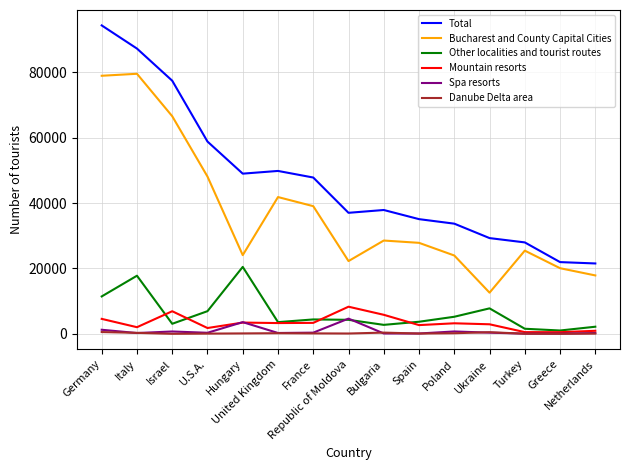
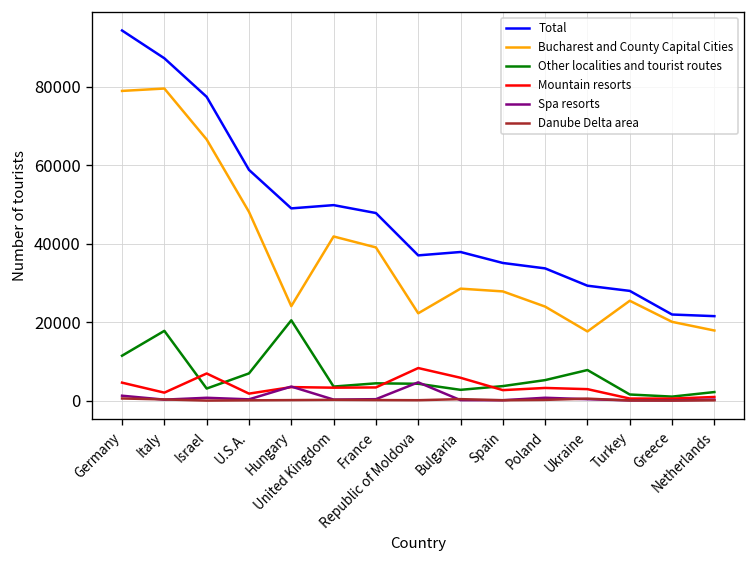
  {
    "Total": {
      "Germany": 94000,
      "Italy": 87000,
      "Israel": 77000,
      "U.S.A.": 59000,
      "Hungary": 49000,
      "United Kingdom": 50000,
      "France": 48000,
      "Republic of Moldova": 37000,
      "Bulgaria": 38000,
      "Spain": 35000,
      "Poland": 34000,
      "Ukraine": 29000,
      "Turkey": 28000,
      "Greece": 22000,
      "Netherlands": 22000
    },
    "Bucharest and County Capital Cities": {
      "Germany": 79000,
      "Italy": 80000,
      "Israel": 67000,
      "U.S.A.": 48000,
      "Hungary": 24000,
      "United Kingdom": 42000,
      "France": 39000,
      "Republic of Moldova": 22000,
      "Bulgaria": 29000,
      "Spain": 28000,
      "Poland": 24000,
-     "Ukraine": 13000,
+     "Ukraine": 18000,
      "Turkey": 25000,
      "Greece": 20000,
      "Netherlands": 18000
    },
    "Other localities and tourist routes": {
      "Germany": 11000,
      "Italy": 18000,
      "Israel": 3000,
      "U.S.A.": 7000,
      "Hungary": 20000,
      "France": 4000,
      "Bulgaria": 3000,
      "Spain": 4000,
      "Poland": 5000,
      "Ukraine": 8000,
      "Turkey": 2000,
      "Netherlands": 2000
    },
    "Mountain resorts": {
      "Germany": 5000,
      "Italy": 2000,
      "Israel": 7000,
      "U.S.A.": 2000,
      "France": 3000,
      "Republic of Moldova": 8000,
      "Bulgaria": 6000,
      "Spain": 3000,
      "Poland": 3000,
      "Ukraine": 3000
    },
    "Danube Delta area": {
      "Hungary": 0,
      "Republic of Moldova": 0
    }
  }
